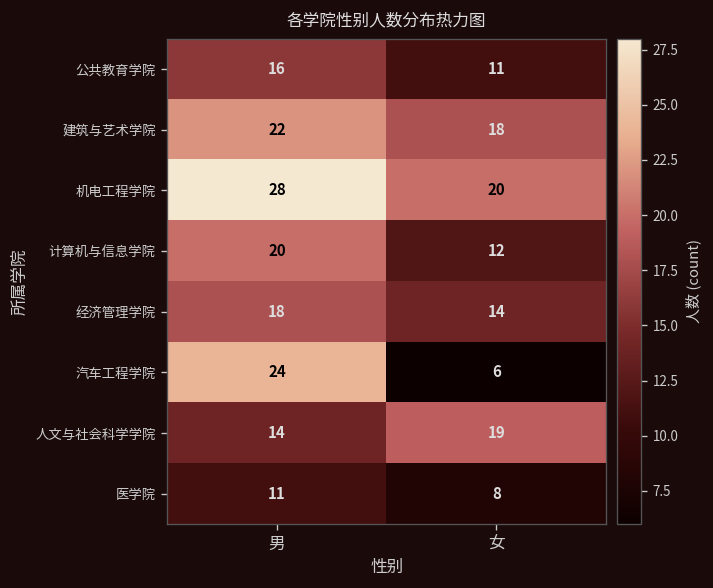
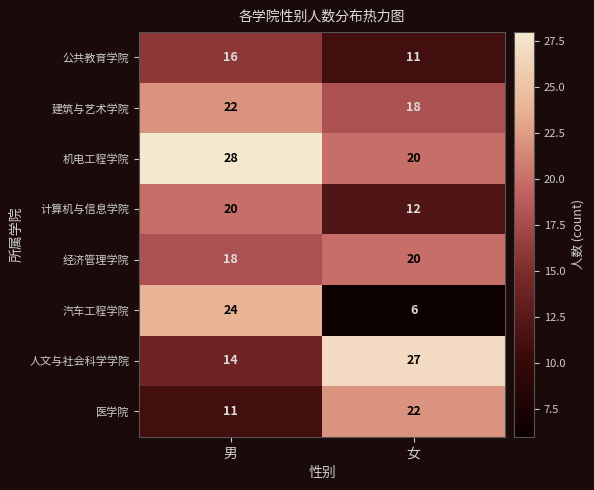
  {
    "公共教育学院": {
      "男": 16,
      "女": 11
    },
    "建筑与艺术学院": {
      "男": 22,
      "女": 18
    },
    "机电工程学院": {
      "男": 28,
      "女": 20
    },
    "计算机与信息学院": {
      "男": 20,
      "女": 12
    },
    "经济管理学院": {
      "男": 18,
-     "女": 14
+     "女": 20
    },
    "汽车工程学院": {
      "男": 24,
      "女": 6
    },
    "人文与社会科学学院": {
      "男": 14,
-     "女": 19
+     "女": 27
    },
    "医学院": {
      "男": 11,
-     "女": 8
+     "女": 22
    }
  }
